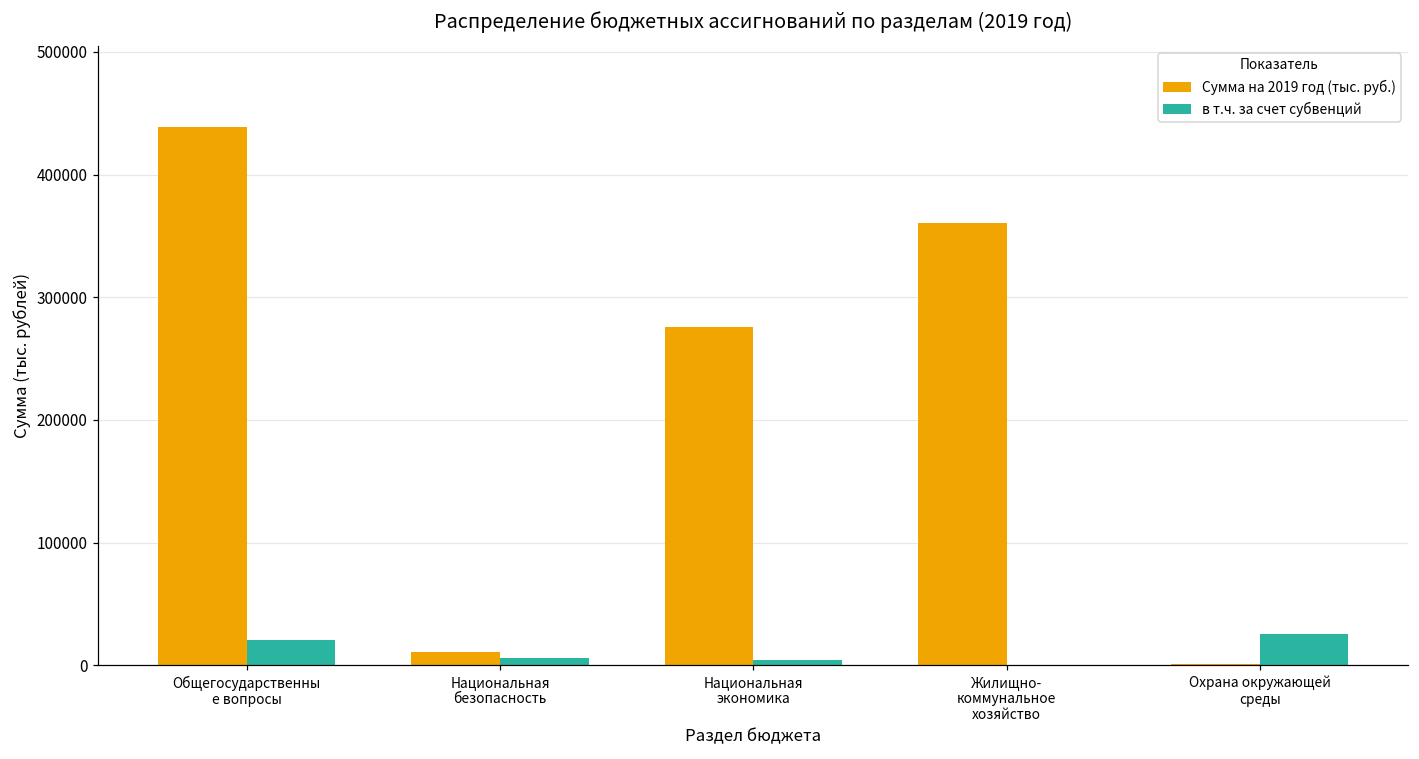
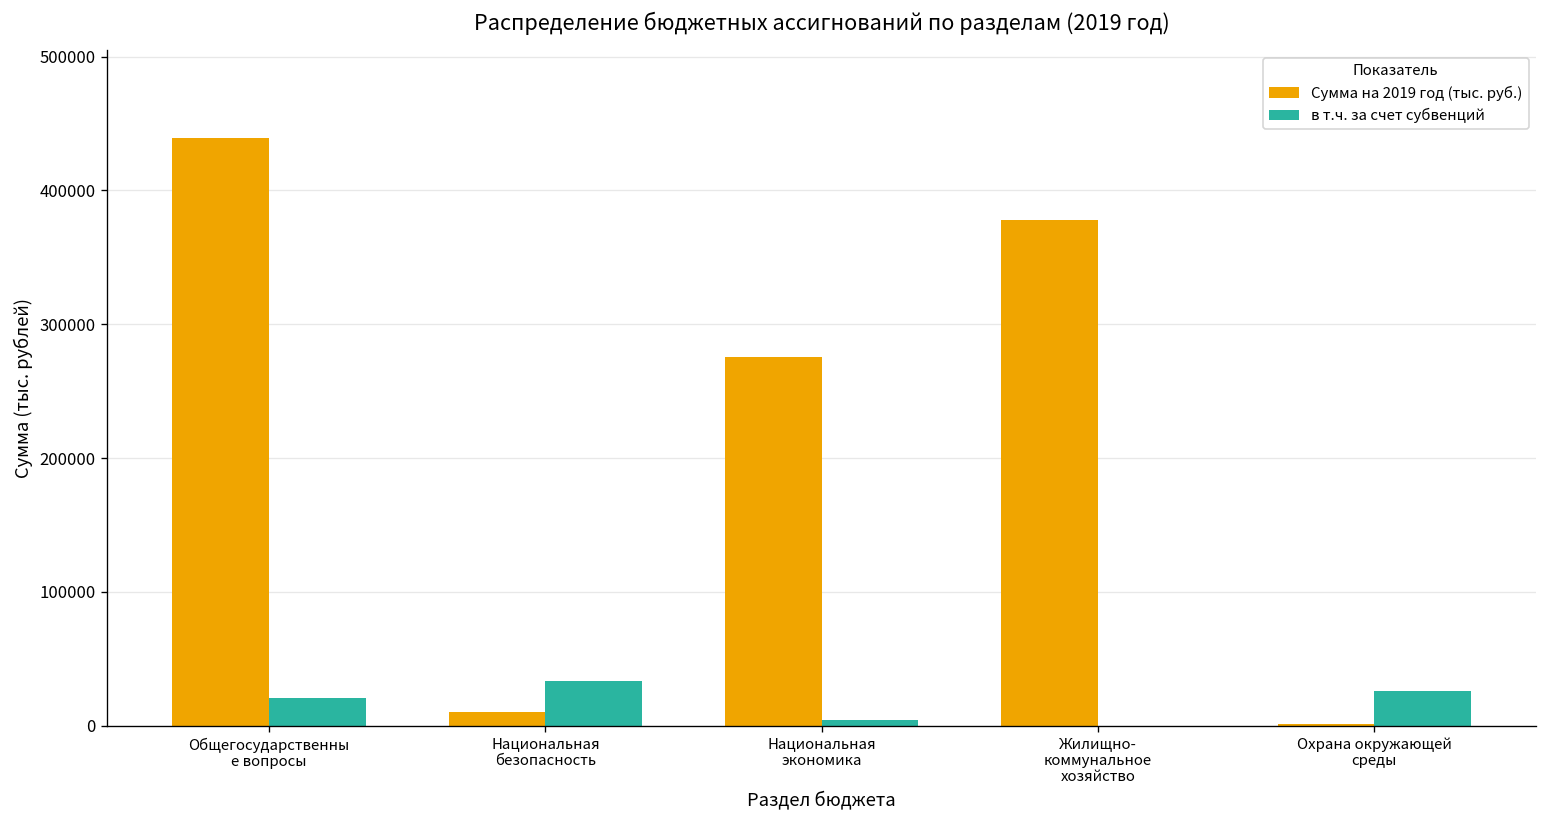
  {
    "Сумма на 2019 год (тыс. руб.)": {
      "Общегосударственны е вопросы": 439000,
      "Национальная безопасность": 11000,
      "Национальная экономика": 275000,
-     "Жилищно- коммунальное хозяйство": 361000
+     "Жилищно- коммунальное хозяйство": 378000
    },
    "в т.ч. за счет субвенций": {
      "Общегосударственны е вопросы": 20000,
-     "Национальная безопасность": 6000,
+     "Национальная безопасность": 33000,
      "Национальная экономика": 4000,
      "Охрана окружающей среды": 26000
    }
  }
